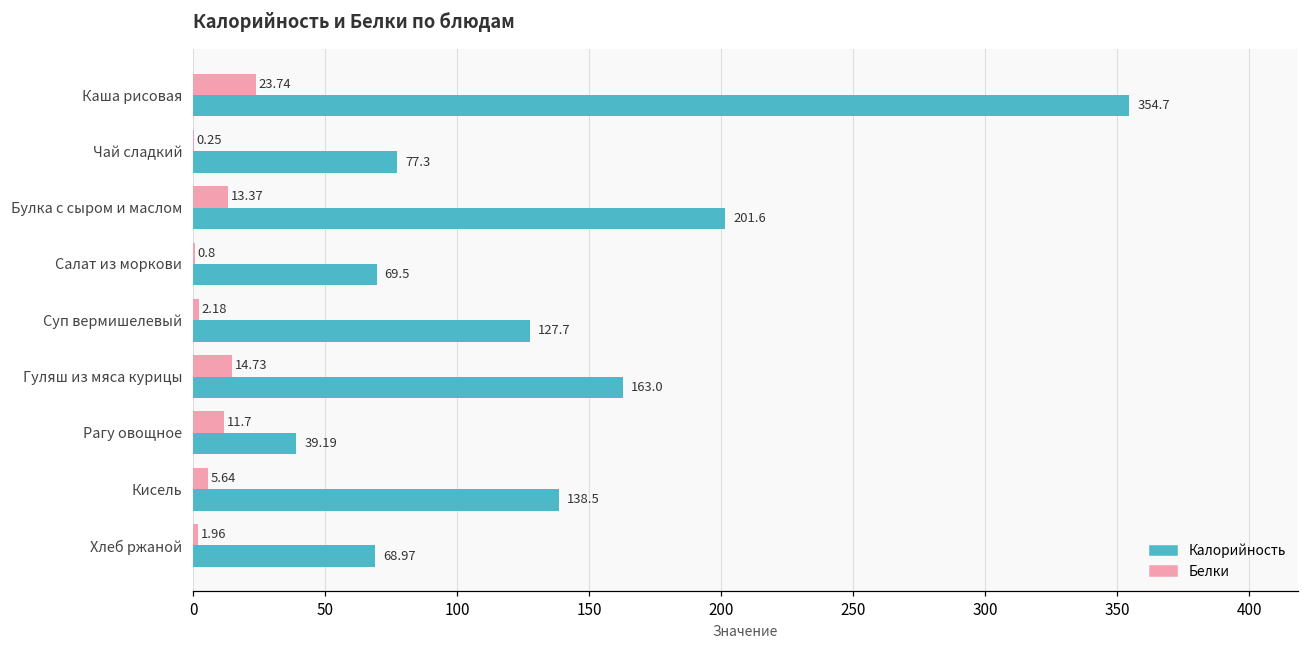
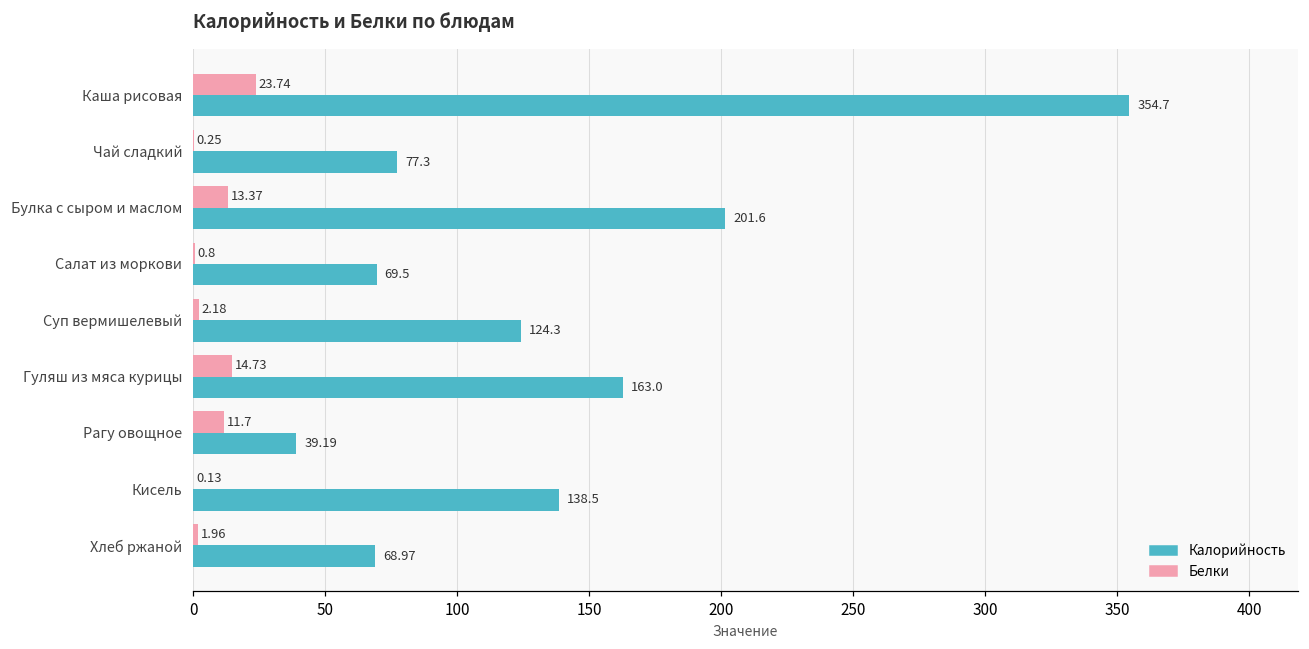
  {
    "Калорийность": {
      "Каша рисовая": 354.7,
      "Чай сладкий": 77.3,
      "Булка с сыром и маслом": 201.6,
      "Салат из моркови": 69.5,
-     "Суп вермишелевый": 127.7,
+     "Суп вермишелевый": 124.3,
      "Гуляш из мяса курицы": 163.0,
      "Рагу овощное": 39.19,
      "Кисель": 138.5,
      "Хлеб ржаной": 68.97
    },
    "Белки": {
      "Каша рисовая": 23.74,
      "Чай сладкий": 0.25,
      "Булка с сыром и маслом": 13.37,
      "Салат из моркови": 0.8,
      "Суп вермишелевый": 2.18,
      "Гуляш из мяса курицы": 14.73,
      "Рагу овощное": 11.7,
-     "Кисель": 5.64,
+     "Кисель": 0.13,
      "Хлеб ржаной": 1.96
    }
  }
